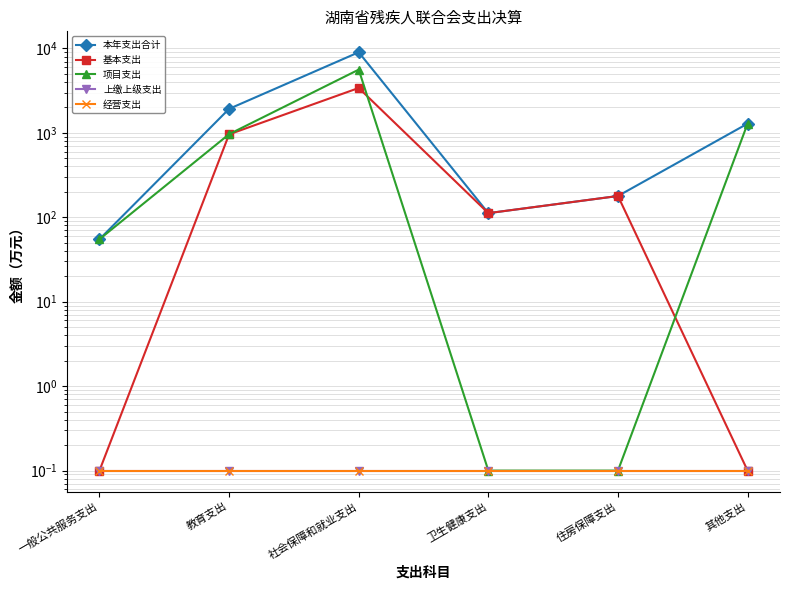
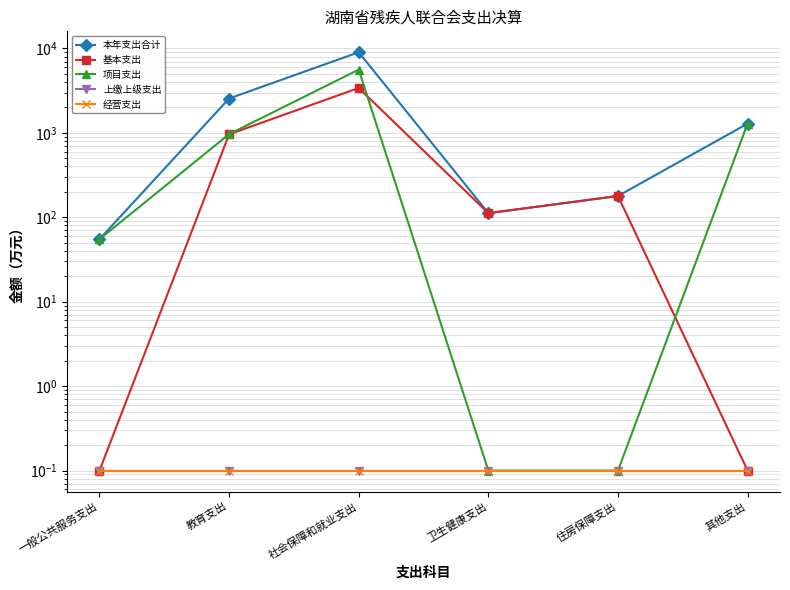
  {
    "本年支出合计": {
-     "教育支出": 1900,
+     "教育支出": 2600,
      "社会保障和就业支出": 9000
    },
    "基本支出": {
      "社会保障和就业支出": 3400
    },
    "项目支出": {
      "社会保障和就业支出": 6000
    },
    "经营支出": {
      "教育支出": 0.10,
      "社会保障和就业支出": 0.10
    }
  }
